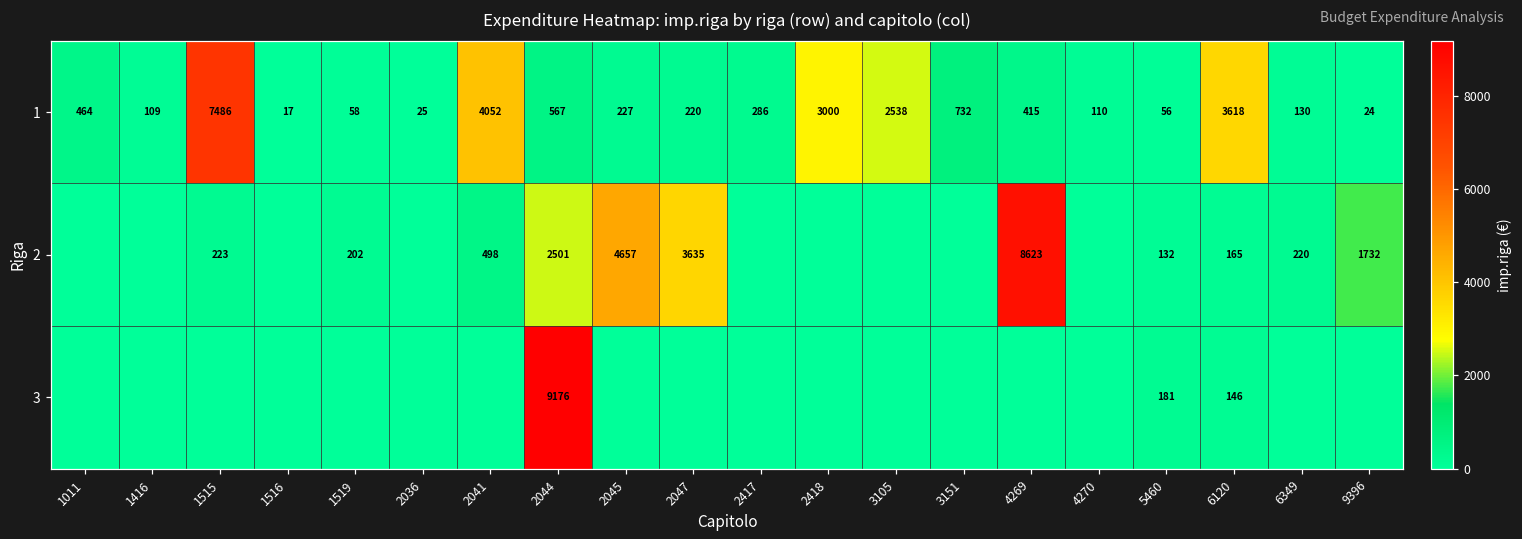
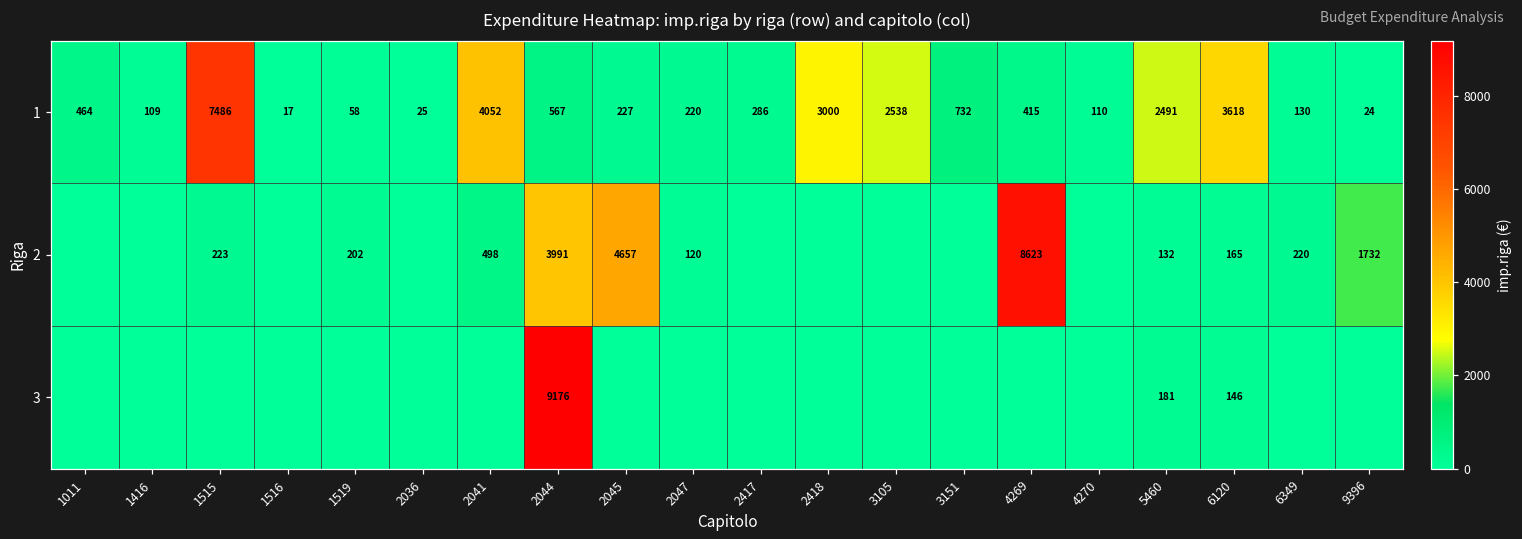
  {
    "1": {
      "1011": 464,
      "1416": 109,
      "1515": 7486,
      "1516": 17,
      "1519": 58,
      "2036": 25,
      "2041": 4052,
      "2044": 567,
      "2045": 227,
      "2047": 220,
      "2417": 286,
      "2418": 3000,
      "3105": 2538,
      "3151": 732,
      "4269": 415,
      "4270": 110,
-     "5460": 56,
+     "5460": 2491,
      "6120": 3618,
      "6349": 130,
      "9396": 24
    },
    "2": {
      "1515": 223,
      "1519": 202,
      "2041": 498,
-     "2044": 2501,
+     "2044": 3991,
      "2045": 4657,
-     "2047": 3635,
+     "2047": 120,
      "4269": 8623,
      "5460": 132,
      "6120": 165,
      "6349": 220,
      "9396": 1732
    },
    "3": {
      "2044": 9176,
      "5460": 181,
      "6120": 146
    }
  }
